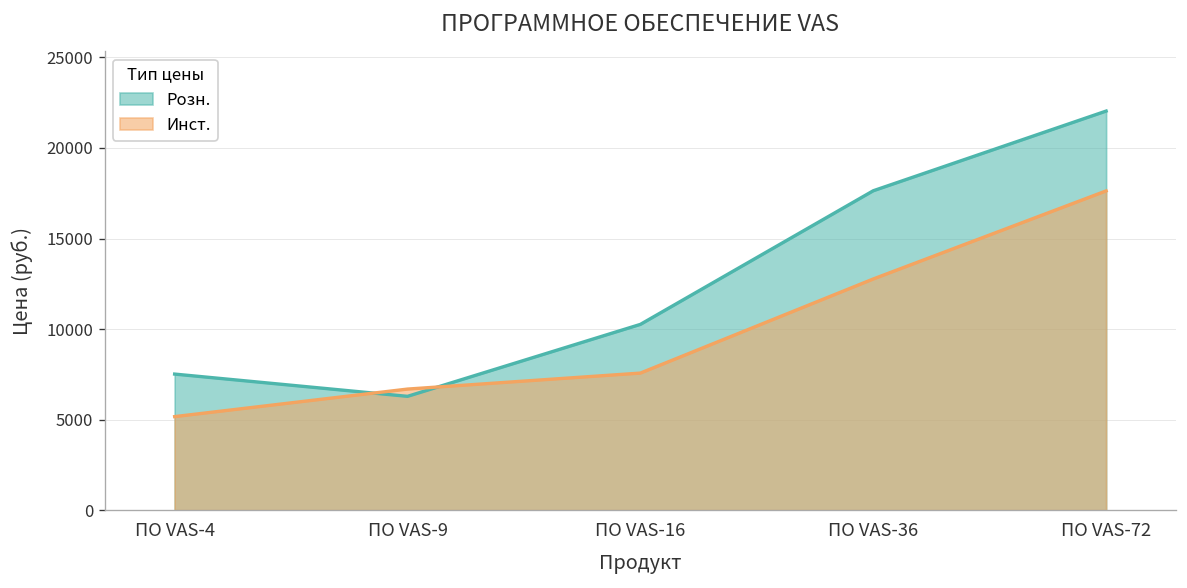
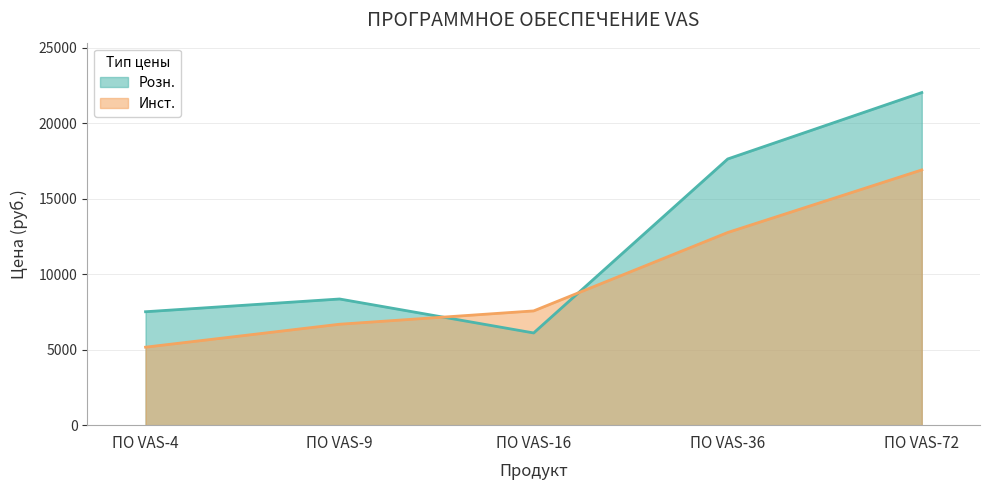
  {
    "Розн.": {
      "ПО VAS-4": 7500,
-     "ПО VAS-9": 6300,
-     "ПО VAS-16": 10300,
+     "ПО VAS-9": 8400,
+     "ПО VAS-16": 6100,
      "ПО VAS-36": 17600,
      "ПО VAS-72": 22000
    },
    "Инст.": {
      "ПО VAS-4": 5200,
      "ПО VAS-9": 6700,
      "ПО VAS-16": 7600,
      "ПО VAS-36": 12800,
-     "ПО VAS-72": 17600
+     "ПО VAS-72": 16900
    }
  }
